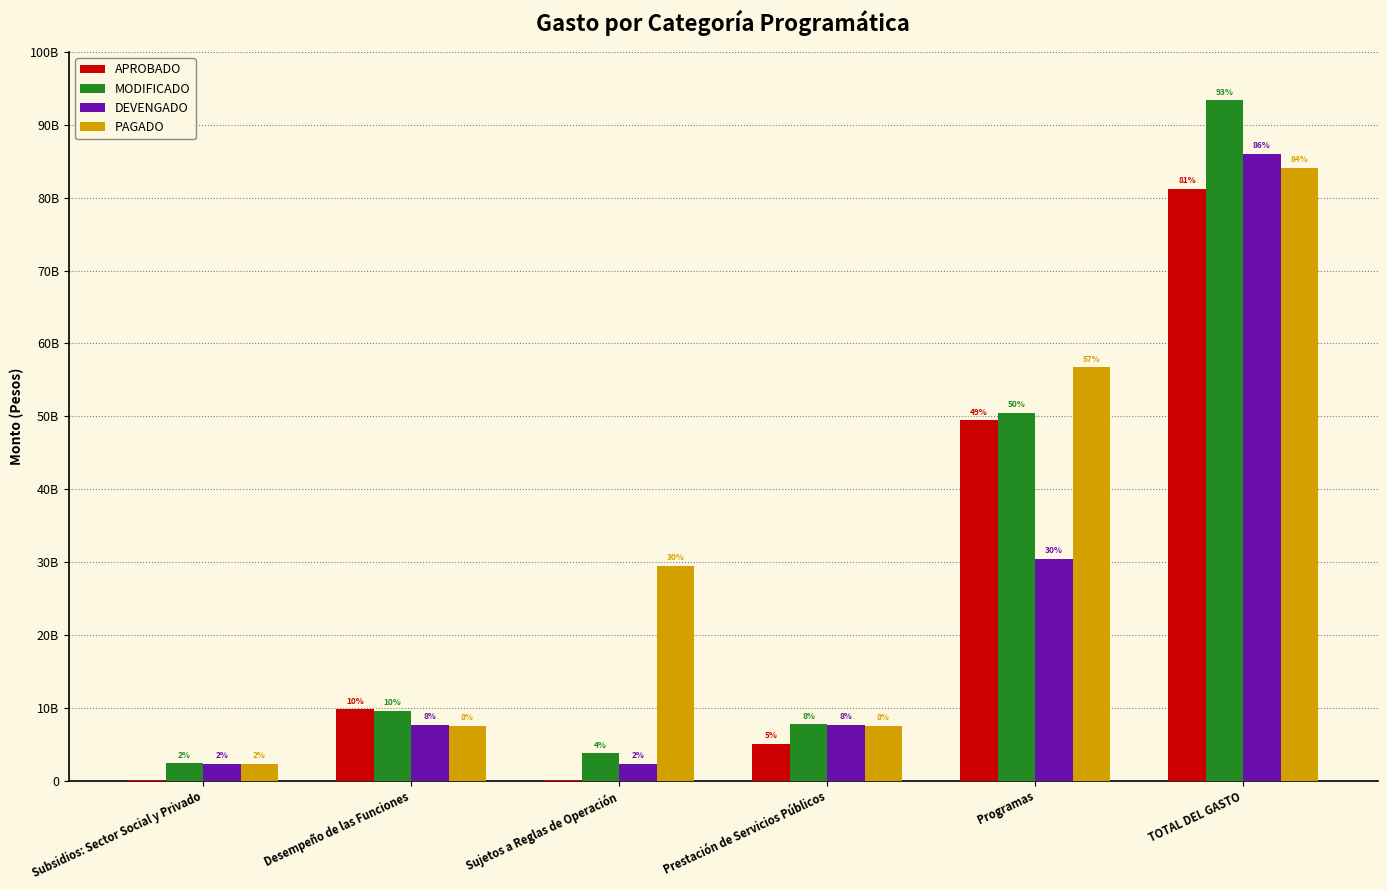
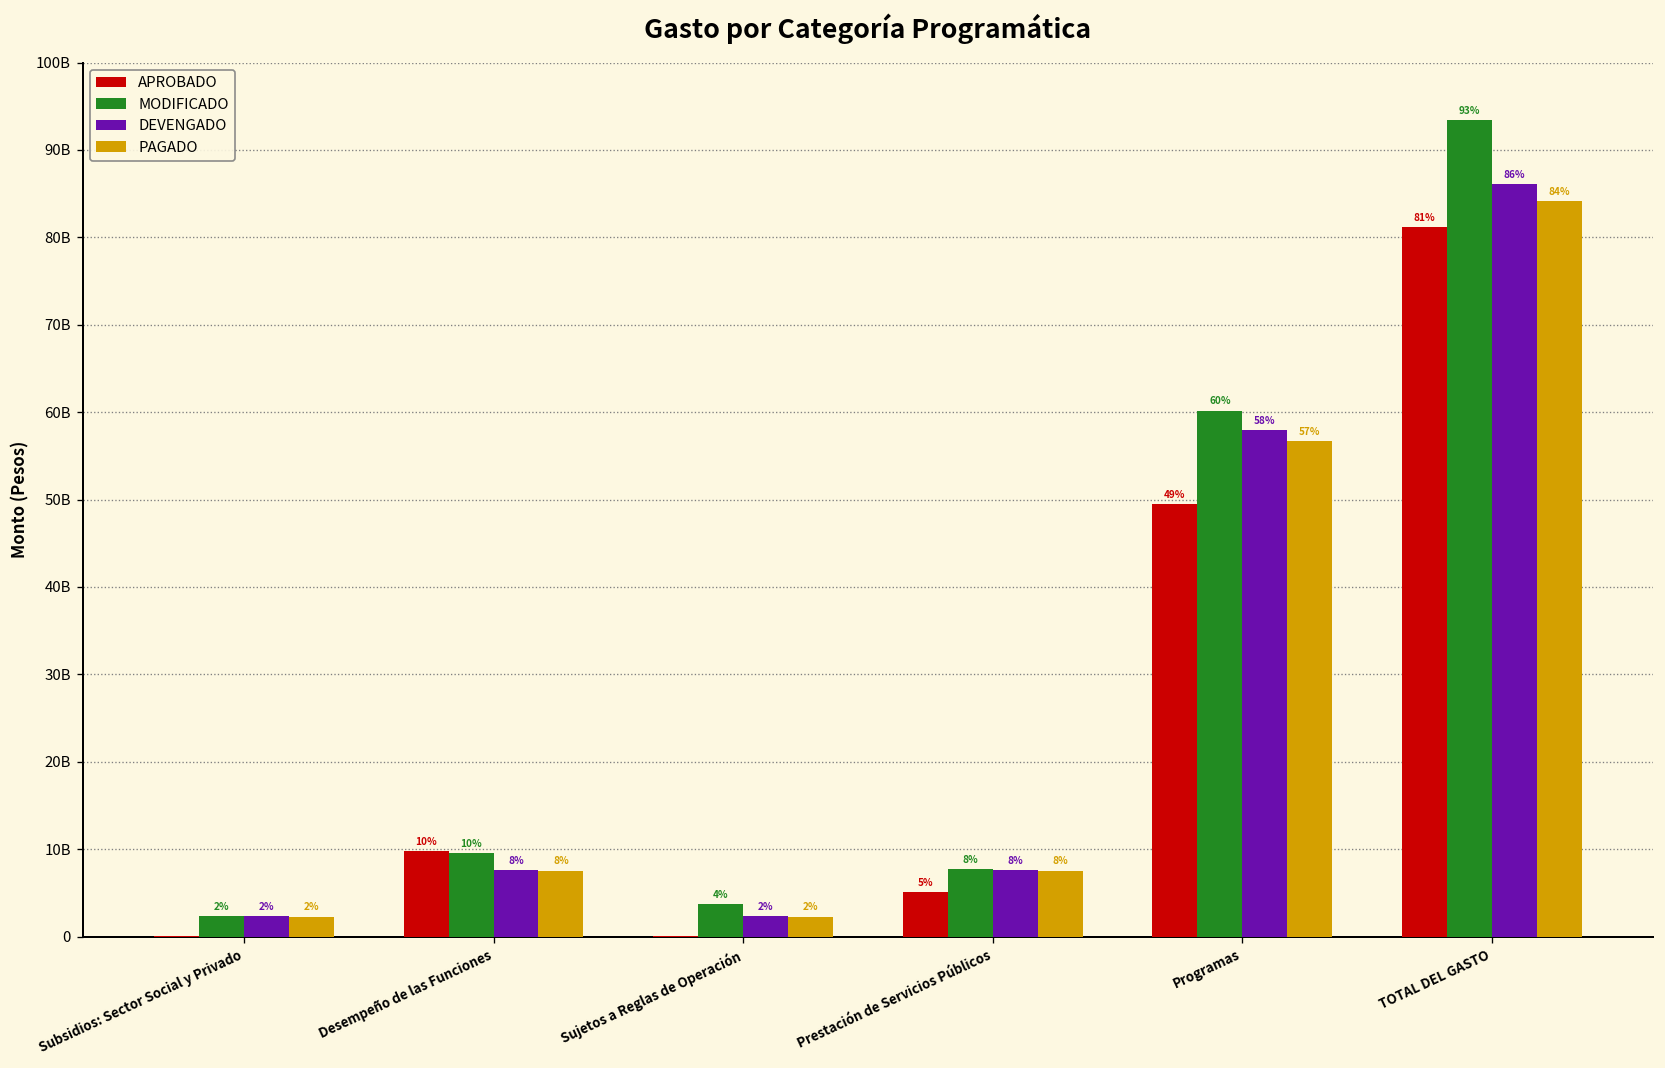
  {
    "APROBADO": {
      "Desempeño de las Funciones": "10%",
      "Prestación de Servicios Públicos": "5%",
      "Programas": "49%",
      "TOTAL DEL GASTO": "81%"
    },
    "MODIFICADO": {
      "Subsidios: Sector Social y Privado": "2%",
      "Desempeño de las Funciones": "10%",
      "Sujetos a Reglas de Operación": "4%",
      "Prestación de Servicios Públicos": "8%",
-     "Programas": "50%",
+     "Programas": "60%",
      "TOTAL DEL GASTO": "93%"
    },
    "DEVENGADO": {
      "Subsidios: Sector Social y Privado": "2%",
      "Desempeño de las Funciones": "8%",
      "Sujetos a Reglas de Operación": "2%",
      "Prestación de Servicios Públicos": "8%",
-     "Programas": "30%",
+     "Programas": "58%",
      "TOTAL DEL GASTO": "86%"
    },
    "PAGADO": {
      "Subsidios: Sector Social y Privado": "2%",
      "Desempeño de las Funciones": "8%",
-     "Sujetos a Reglas de Operación": "30%",
+     "Sujetos a Reglas de Operación": "2%",
      "Prestación de Servicios Públicos": "8%",
      "Programas": "57%",
      "TOTAL DEL GASTO": "84%"
    }
  }
